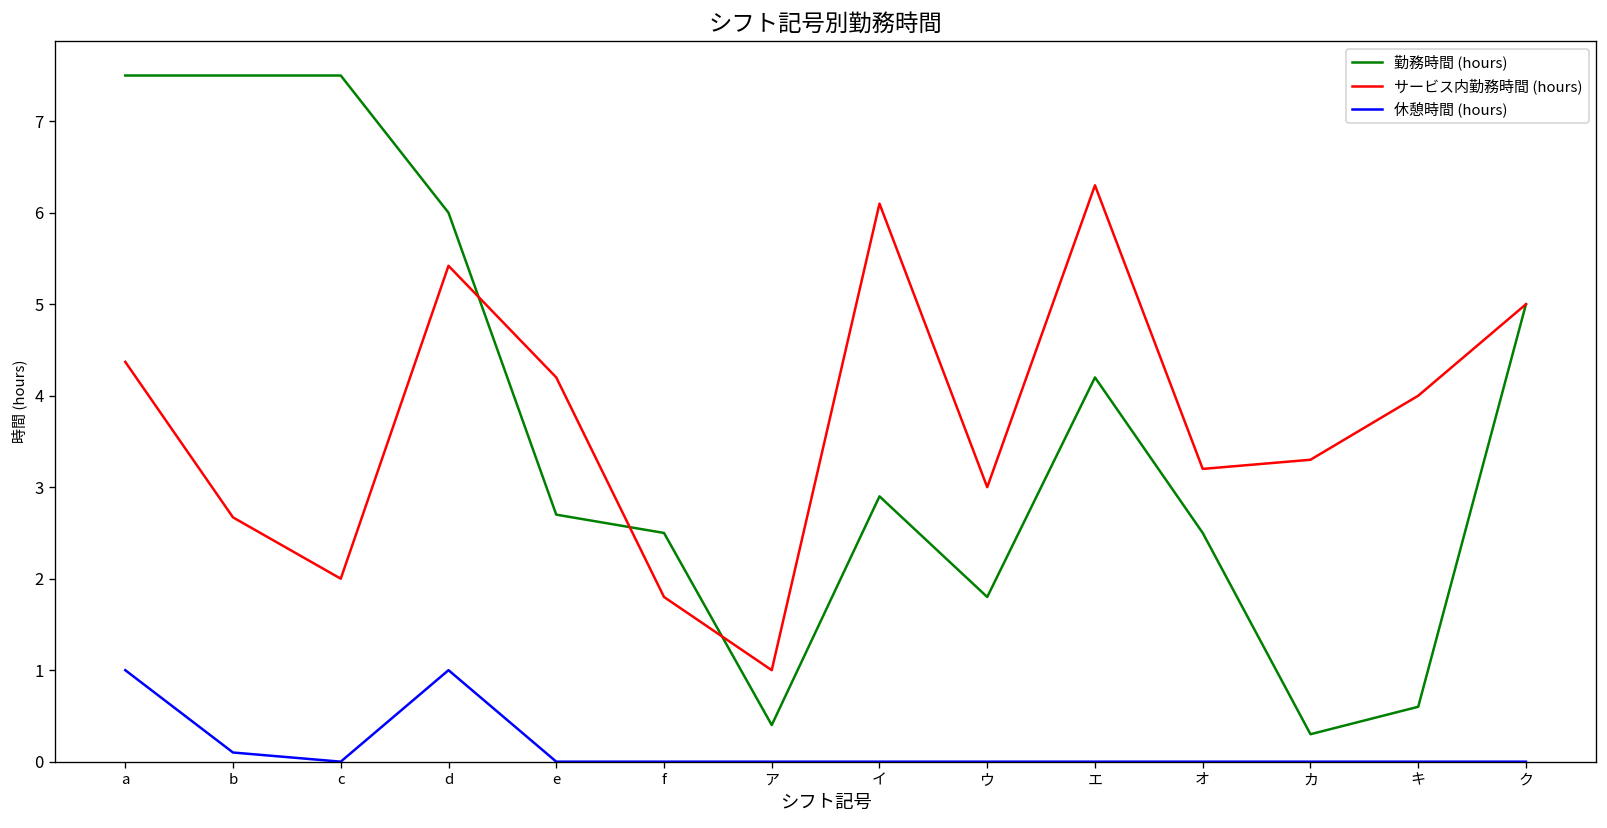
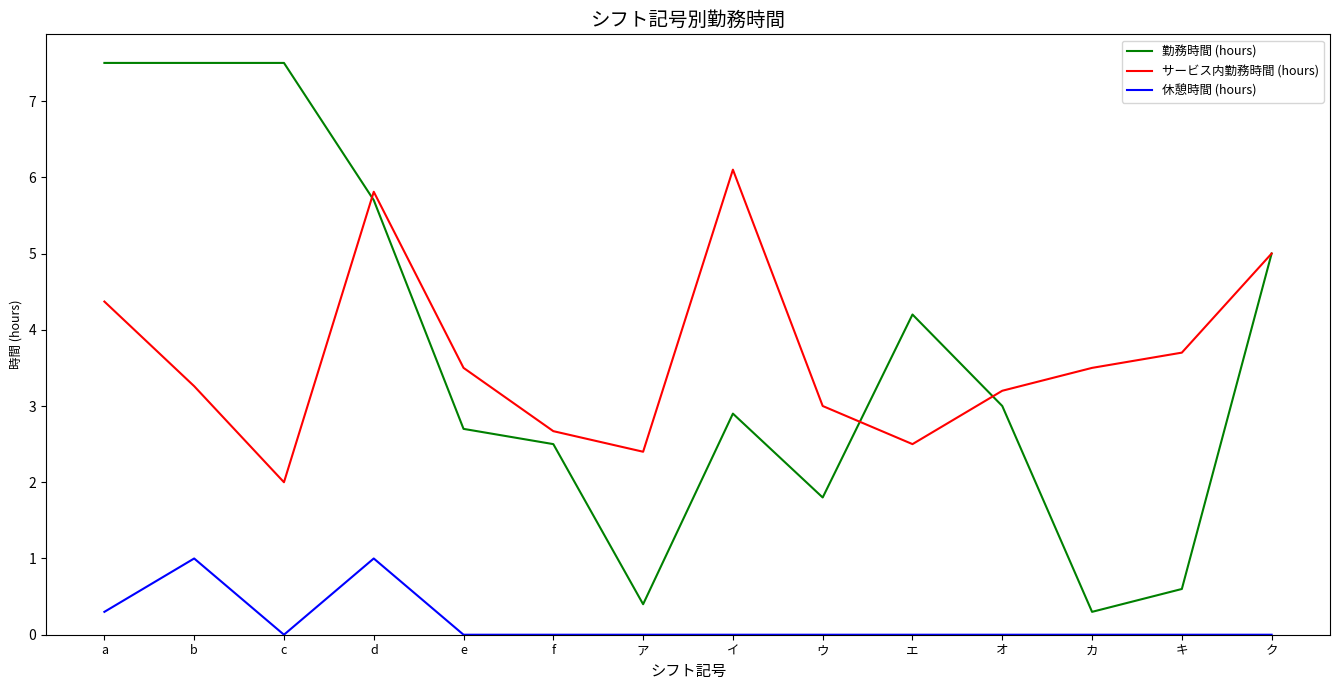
  {
    "勤務時間 (hours)": {
      "a": 7.5,
      "b": 7.5,
      "c": 7.5,
-     "d": 6.0,
+     "d": 5.7,
      "e": 2.7,
      "f": 2.5,
      "ア": 0.4,
      "イ": 2.9,
      "ウ": 1.8,
      "エ": 4.2,
-     "オ": 2.5,
+     "オ": 3.0,
      "カ": 0.3,
      "キ": 0.6
    },
    "サービス内勤務時間 (hours)": {
      "a": 4.4,
-     "b": 2.7,
+     "b": 3.3,
      "c": 2.0,
-     "d": 5.4,
-     "e": 4.2,
-     "f": 1.8,
-     "ア": 1.0,
+     "d": 5.8,
+     "e": 3.5,
+     "f": 2.7,
+     "ア": 2.4,
      "イ": 6.1,
      "ウ": 3.0,
-     "エ": 6.3,
+     "エ": 2.5,
      "オ": 3.2,
-     "カ": 3.3,
-     "キ": 4.0
+     "カ": 3.5,
+     "キ": 3.7
    },
    "休憩時間 (hours)": {
-     "a": 1.0,
-     "b": 0.1,
+     "a": 0.3,
+     "b": 1.0,
      "c": 0.0,
      "d": 1.0,
      "e": 0.0,
      "f": 0.0,
      "ア": 0.0,
      "イ": 0.0,
      "ウ": 0.0,
      "エ": 0.0,
      "オ": 0.0,
      "カ": 0.0,
      "キ": 0.0,
      "ク": 0.0
    }
  }
